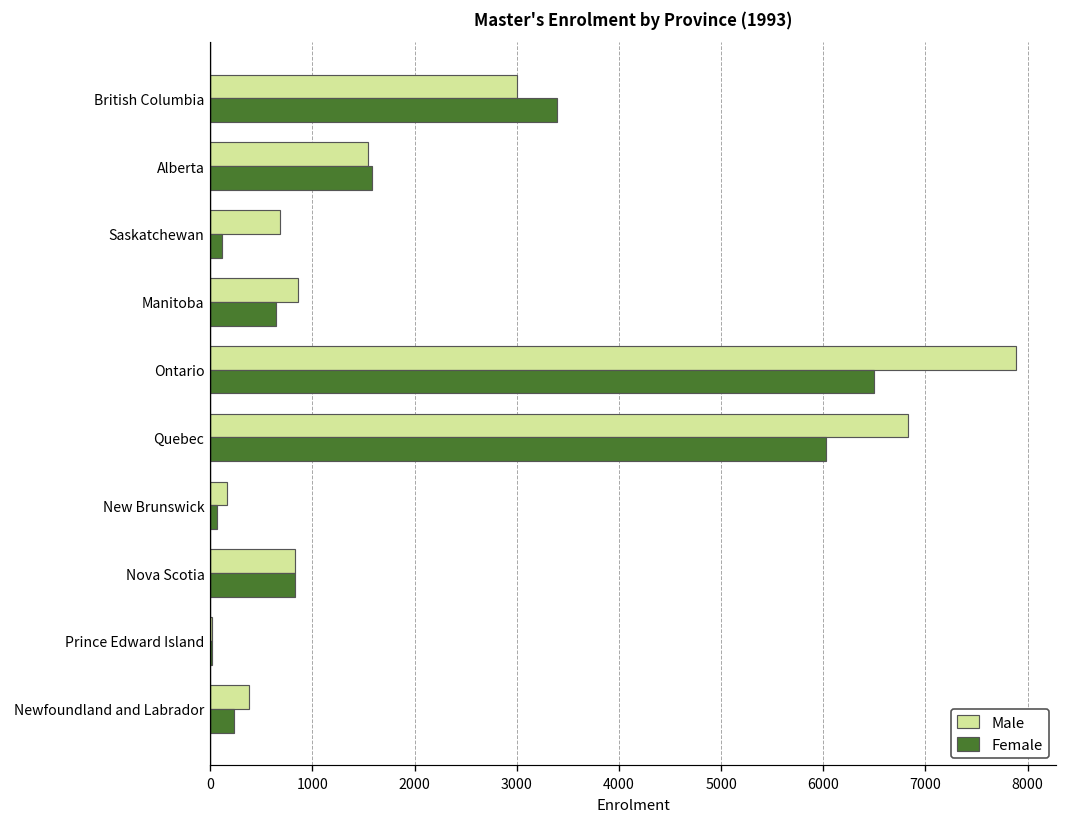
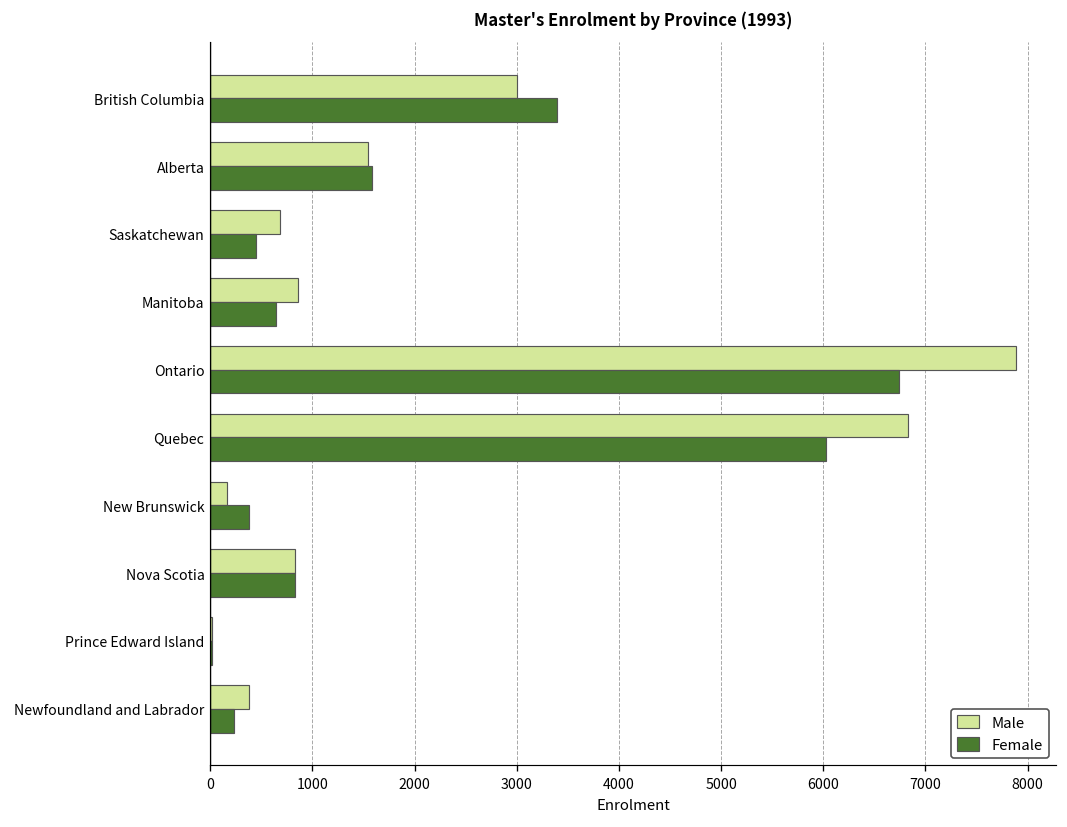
  {
    "Male": {
      "British Columbia": 3000,
      "Alberta": 1500,
      "Saskatchewan": 700,
      "Manitoba": 900,
      "Ontario": 7900,
      "Quebec": 6800,
      "New Brunswick": 200,
      "Nova Scotia": 800,
      "Newfoundland and Labrador": 400
    },
    "Female": {
      "British Columbia": 3400,
      "Alberta": 1600,
-     "Saskatchewan": 100,
+     "Saskatchewan": 400,
      "Manitoba": 600,
-     "Ontario": 6500,
+     "Ontario": 6700,
      "Quebec": 6000,
-     "New Brunswick": 100,
+     "New Brunswick": 400,
      "Nova Scotia": 800,
      "Newfoundland and Labrador": 200
    }
  }
